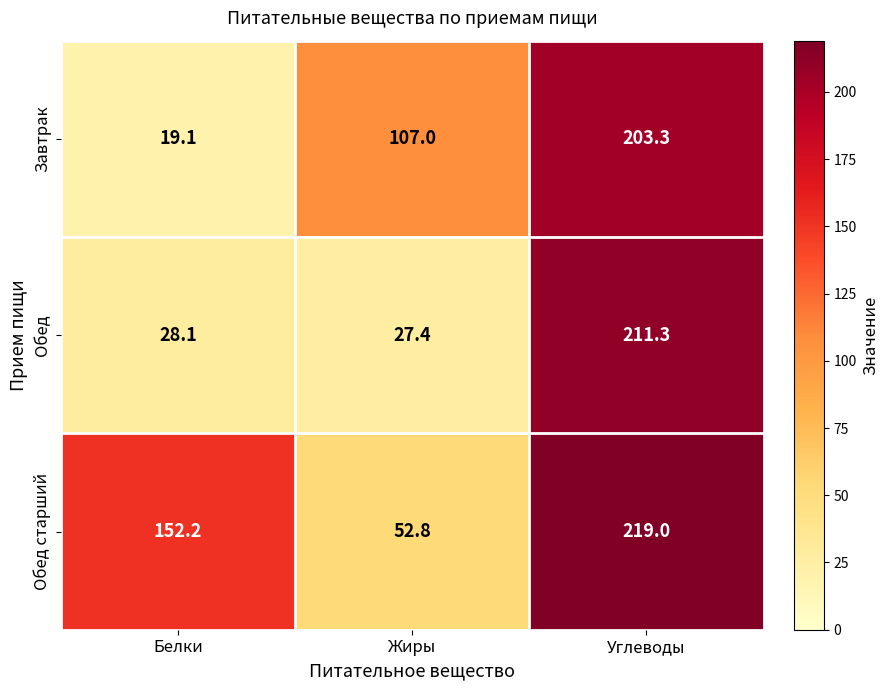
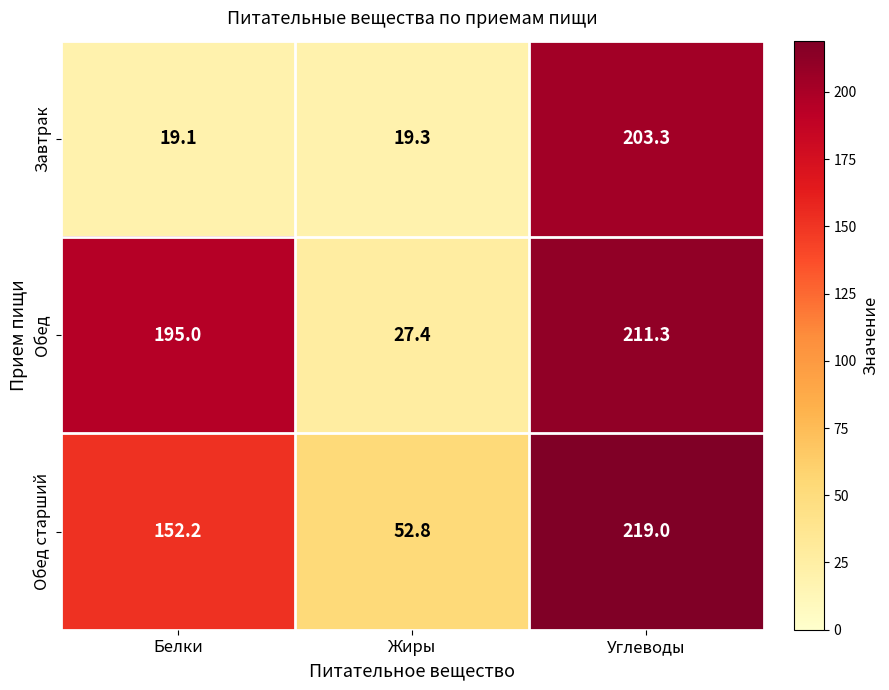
  {
    "Завтрак": {
      "Белки": 19.1,
-     "Жиры": 107.0,
+     "Жиры": 19.3,
      "Углеводы": 203.3
    },
    "Обед": {
-     "Белки": 28.1,
+     "Белки": 195.0,
      "Жиры": 27.4,
      "Углеводы": 211.3
    },
    "Обед старший": {
      "Белки": 152.2,
      "Жиры": 52.8,
      "Углеводы": 219.0
    }
  }
